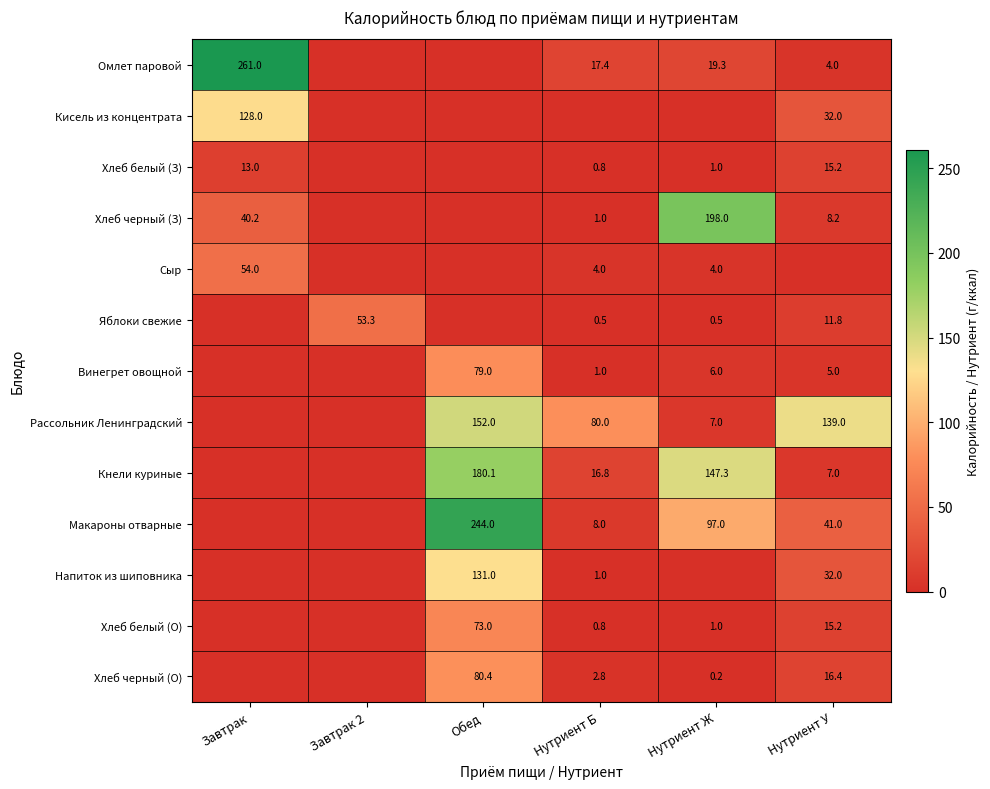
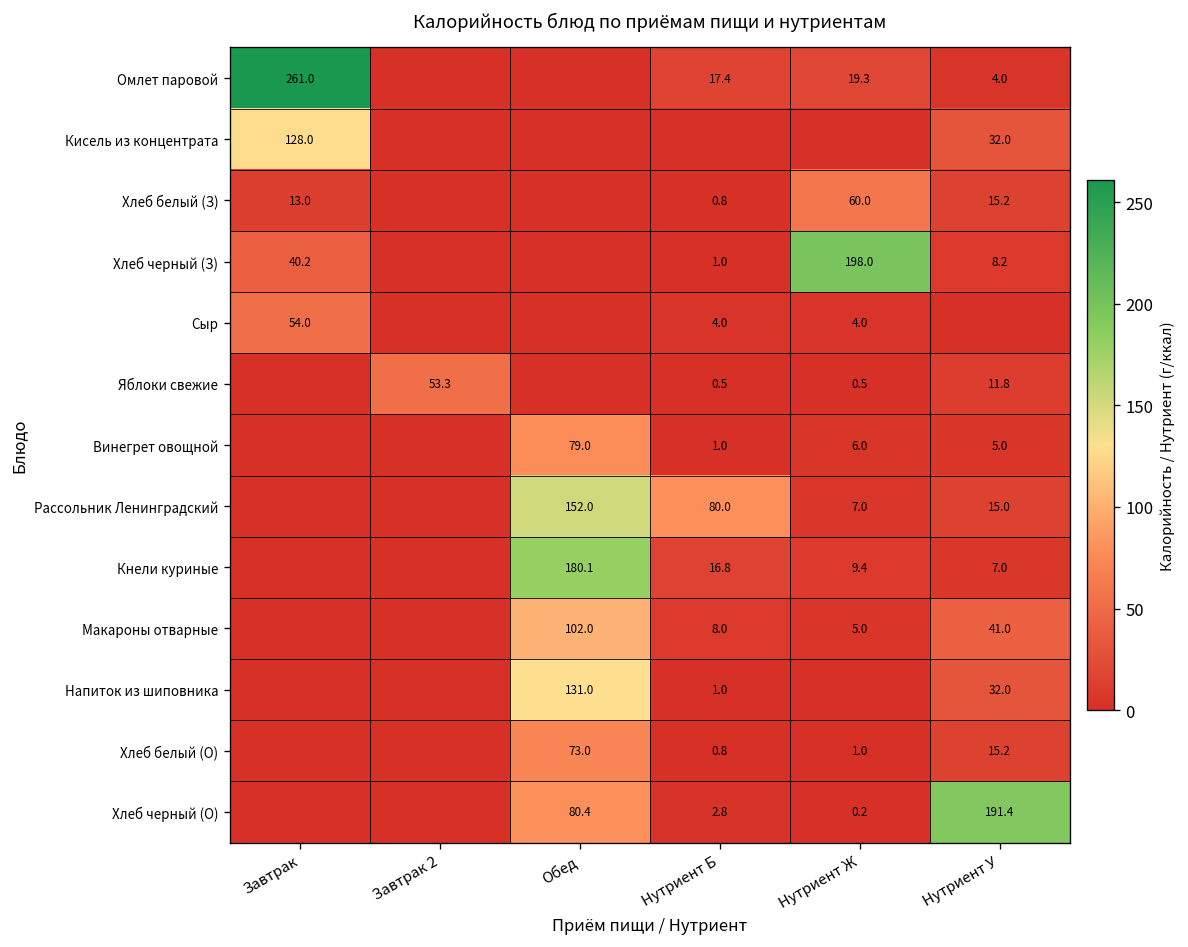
  {
    "Омлет паровой": {
      "Завтрак": 261.0,
      "Нутриент Б": 17.4,
      "Нутриент Ж": 19.3,
      "Нутриент У": 4.0
    },
    "Кисель из концентрата": {
      "Завтрак": 128.0,
      "Нутриент У": 32.0
    },
    "Хлеб белый (З)": {
      "Завтрак": 13.0,
      "Нутриент Б": 0.8,
-     "Нутриент Ж": 1.0,
+     "Нутриент Ж": 60.0,
      "Нутриент У": 15.2
    },
    "Хлеб черный (З)": {
      "Завтрак": 40.2,
      "Нутриент Б": 1.0,
      "Нутриент Ж": 198.0,
      "Нутриент У": 8.2
    },
    "Сыр": {
      "Завтрак": 54.0,
      "Нутриент Б": 4.0,
      "Нутриент Ж": 4.0
    },
    "Яблоки свежие": {
      "Завтрак 2": 53.3,
      "Нутриент Б": 0.5,
      "Нутриент Ж": 0.5,
      "Нутриент У": 11.8
    },
    "Винегрет овощной": {
      "Обед": 79.0,
      "Нутриент Б": 1.0,
      "Нутриент Ж": 6.0,
      "Нутриент У": 5.0
    },
    "Рассольник Ленинградский": {
      "Обед": 152.0,
      "Нутриент Б": 80.0,
      "Нутриент Ж": 7.0,
-     "Нутриент У": 139.0
+     "Нутриент У": 15.0
    },
    "Кнели куриные": {
      "Обед": 180.1,
      "Нутриент Б": 16.8,
-     "Нутриент Ж": 147.3,
+     "Нутриент Ж": 9.4,
      "Нутриент У": 7.0
    },
    "Макароны отварные": {
-     "Обед": 244.0,
+     "Обед": 102.0,
      "Нутриент Б": 8.0,
-     "Нутриент Ж": 97.0,
+     "Нутриент Ж": 5.0,
      "Нутриент У": 41.0
    },
    "Напиток из шиповника": {
      "Обед": 131.0,
      "Нутриент Б": 1.0,
      "Нутриент У": 32.0
    },
    "Хлеб белый (О)": {
      "Обед": 73.0,
      "Нутриент Б": 0.8,
      "Нутриент Ж": 1.0,
      "Нутриент У": 15.2
    },
    "Хлеб черный (О)": {
      "Обед": 80.4,
      "Нутриент Б": 2.8,
      "Нутриент Ж": 0.2,
-     "Нутриент У": 16.4
+     "Нутриент У": 191.4
    }
  }
